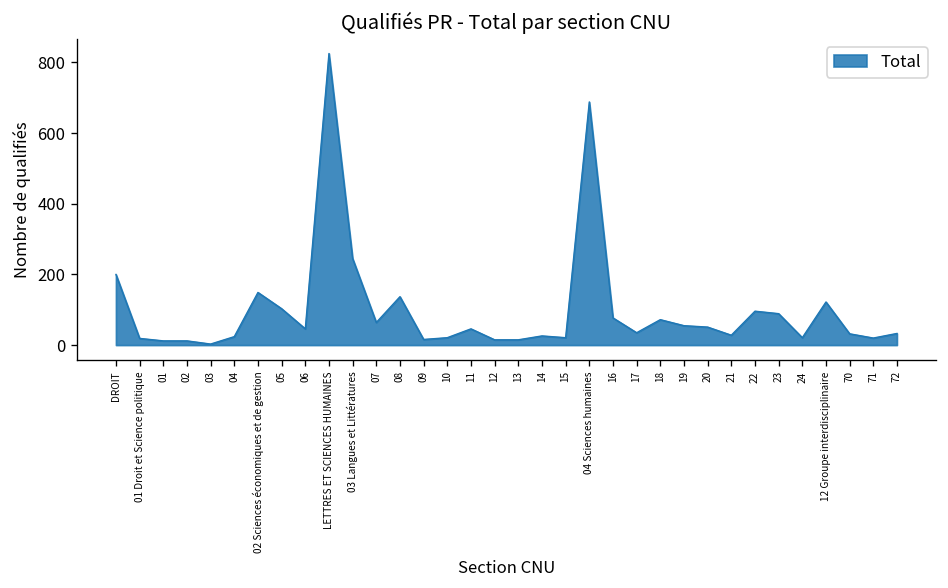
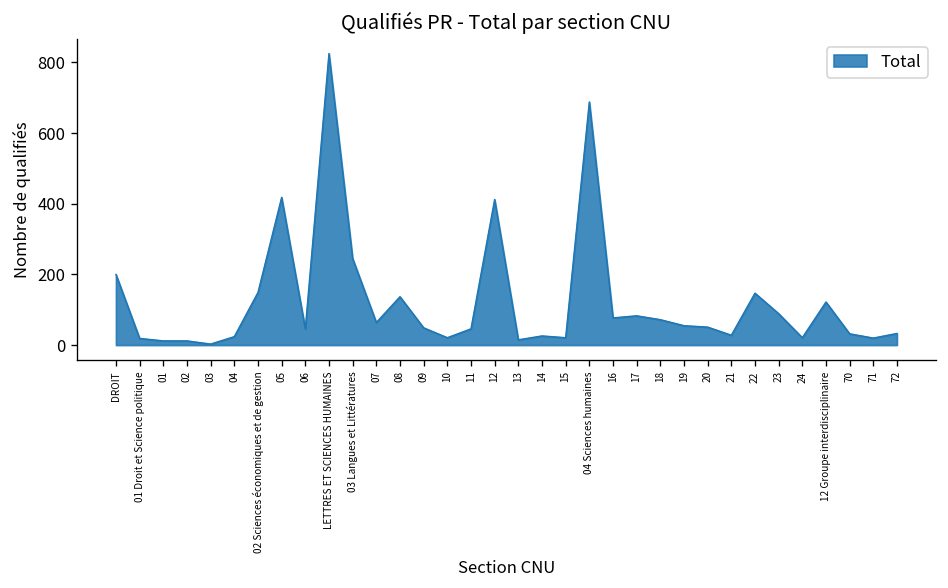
  {
    "DROIT": 200,
    "01 Droit et Science politique": 20,
    "01": 10,
    "02": 10,
    "03": 0,
    "04": 20,
    "02 Sciences économiques et de gestion": 150,
-   "05": 100,
+   "05": 420,
    "06": 50,
    "LETTRES ET SCIENCES HUMAINES": 830,
    "03 Langues et Littératures": 250,
    "07": 60,
    "08": 140,
-   "09": 20,
+   "09": 50,
    "10": 20,
    "11": 50,
-   "12": 20,
+   "12": 410,
    "13": 20,
    "14": 30,
    "15": 20,
    "04 Sciences humaines": 690,
    "16": 80,
-   "17": 40,
+   "17": 80,
    "18": 70,
    "19": 60,
    "20": 50,
    "21": 30,
-   "22": 100,
+   "22": 150,
    "23": 90,
    "24": 20,
    "12 Groupe interdisciplinaire": 120,
    "70": 30,
    "71": 20,
    "72": 30
  }
